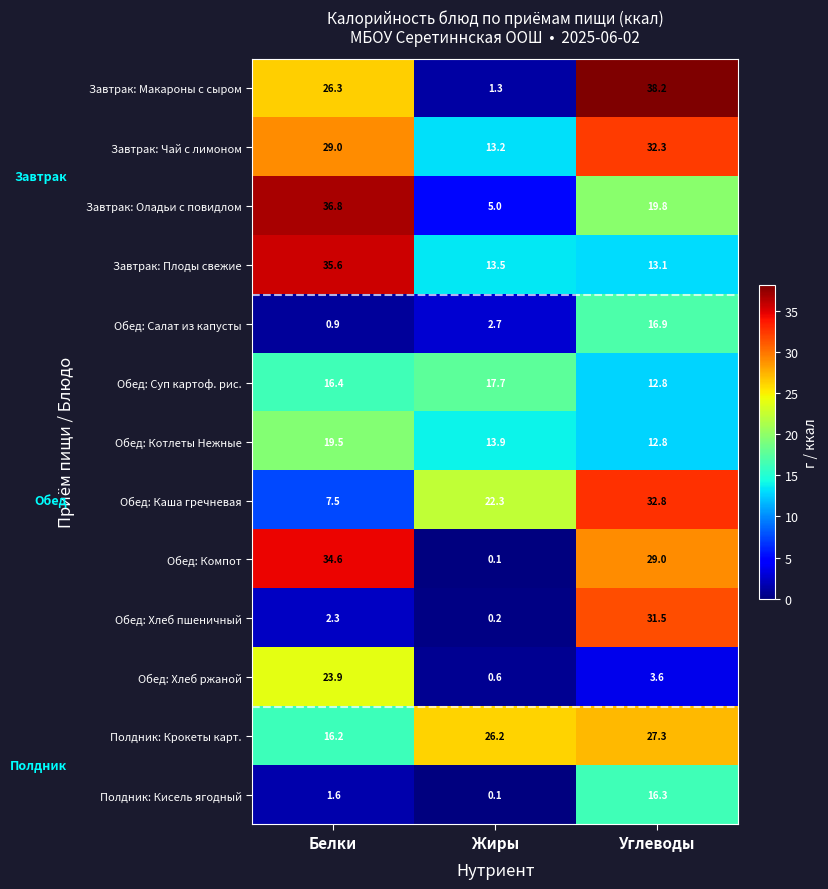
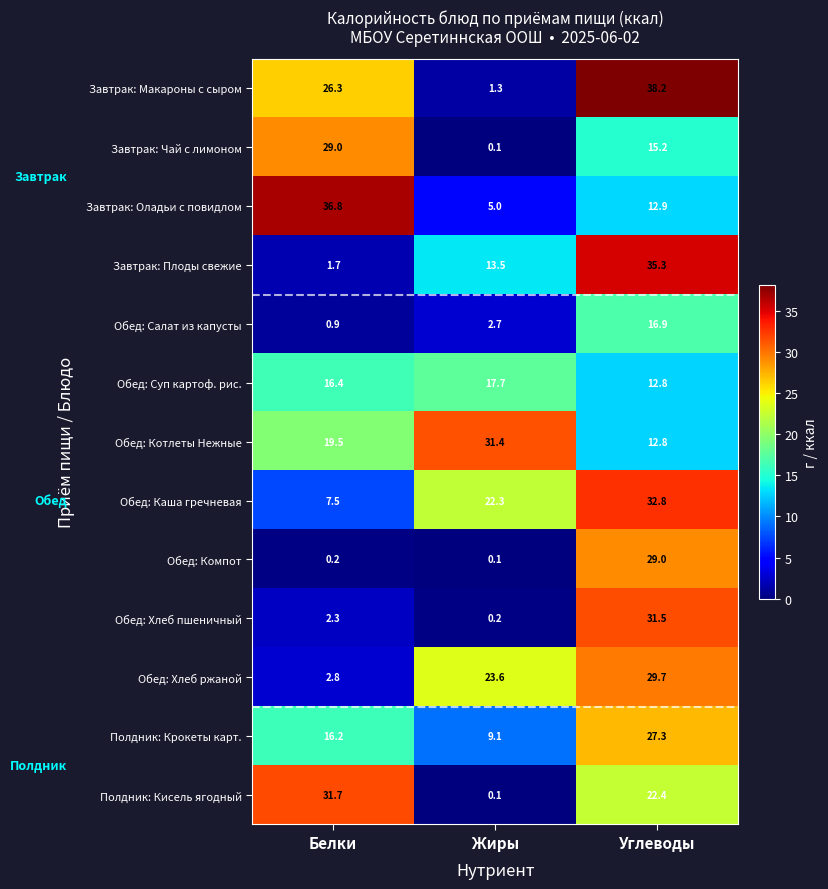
  {
    "Завтрак: Макароны с сыром": {
      "Белки": 26.3,
      "Жиры": 1.3,
      "Углеводы": 38.2
    },
    "Завтрак: Чай с лимоном": {
      "Белки": 29.0,
-     "Жиры": 13.2,
-     "Углеводы": 32.3
+     "Жиры": 0.1,
+     "Углеводы": 15.2
    },
    "Завтрак: Оладьи с повидлом": {
      "Белки": 36.8,
      "Жиры": 5.0,
-     "Углеводы": 19.8
+     "Углеводы": 12.9
    },
    "Завтрак: Плоды свежие": {
-     "Белки": 35.6,
+     "Белки": 1.7,
      "Жиры": 13.5,
-     "Углеводы": 13.1
+     "Углеводы": 35.3
    },
    "Обед: Салат из капусты": {
      "Белки": 0.9,
      "Жиры": 2.7,
      "Углеводы": 16.9
    },
    "Обед: Суп картоф. рис.": {
      "Белки": 16.4,
      "Жиры": 17.7,
      "Углеводы": 12.8
    },
    "Обед: Котлеты Нежные": {
      "Белки": 19.5,
-     "Жиры": 13.9,
+     "Жиры": 31.4,
      "Углеводы": 12.8
    },
    "Обед: Каша гречневая": {
      "Белки": 7.5,
      "Жиры": 22.3,
      "Углеводы": 32.8
    },
    "Обед: Компот": {
-     "Белки": 34.6,
+     "Белки": 0.2,
      "Жиры": 0.1,
      "Углеводы": 29.0
    },
    "Обед: Хлеб пшеничный": {
      "Белки": 2.3,
      "Жиры": 0.2,
      "Углеводы": 31.5
    },
    "Обед: Хлеб ржаной": {
-     "Белки": 23.9,
-     "Жиры": 0.6,
-     "Углеводы": 3.6
+     "Белки": 2.8,
+     "Жиры": 23.6,
+     "Углеводы": 29.7
    },
    "Полдник: Крокеты карт.": {
      "Белки": 16.2,
-     "Жиры": 26.2,
+     "Жиры": 9.1,
      "Углеводы": 27.3
    },
    "Полдник: Кисель ягодный": {
-     "Белки": 1.6,
+     "Белки": 31.7,
      "Жиры": 0.1,
-     "Углеводы": 16.3
+     "Углеводы": 22.4
    }
  }
